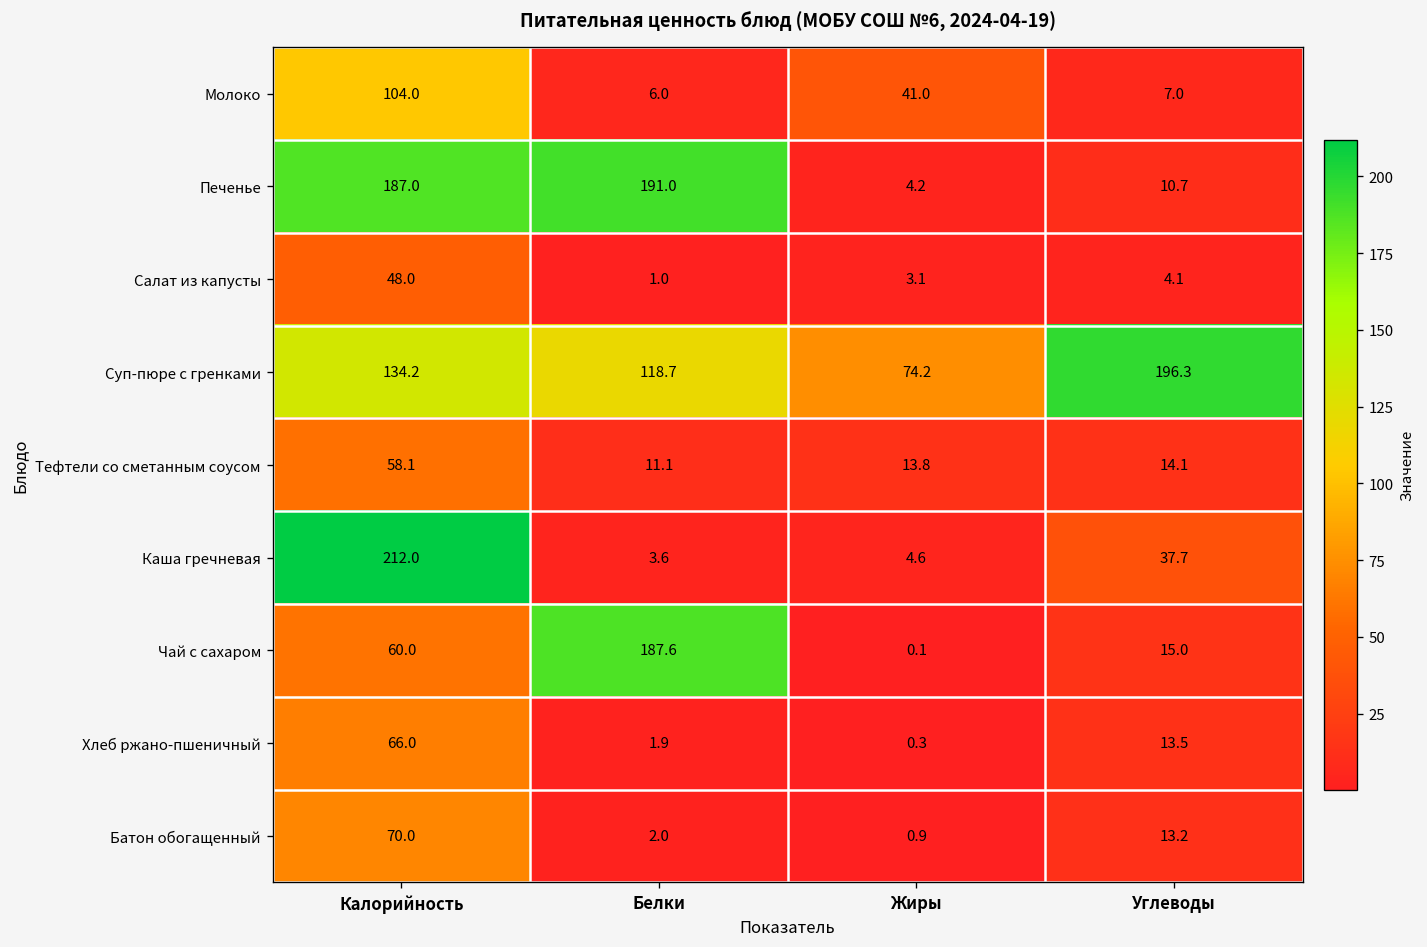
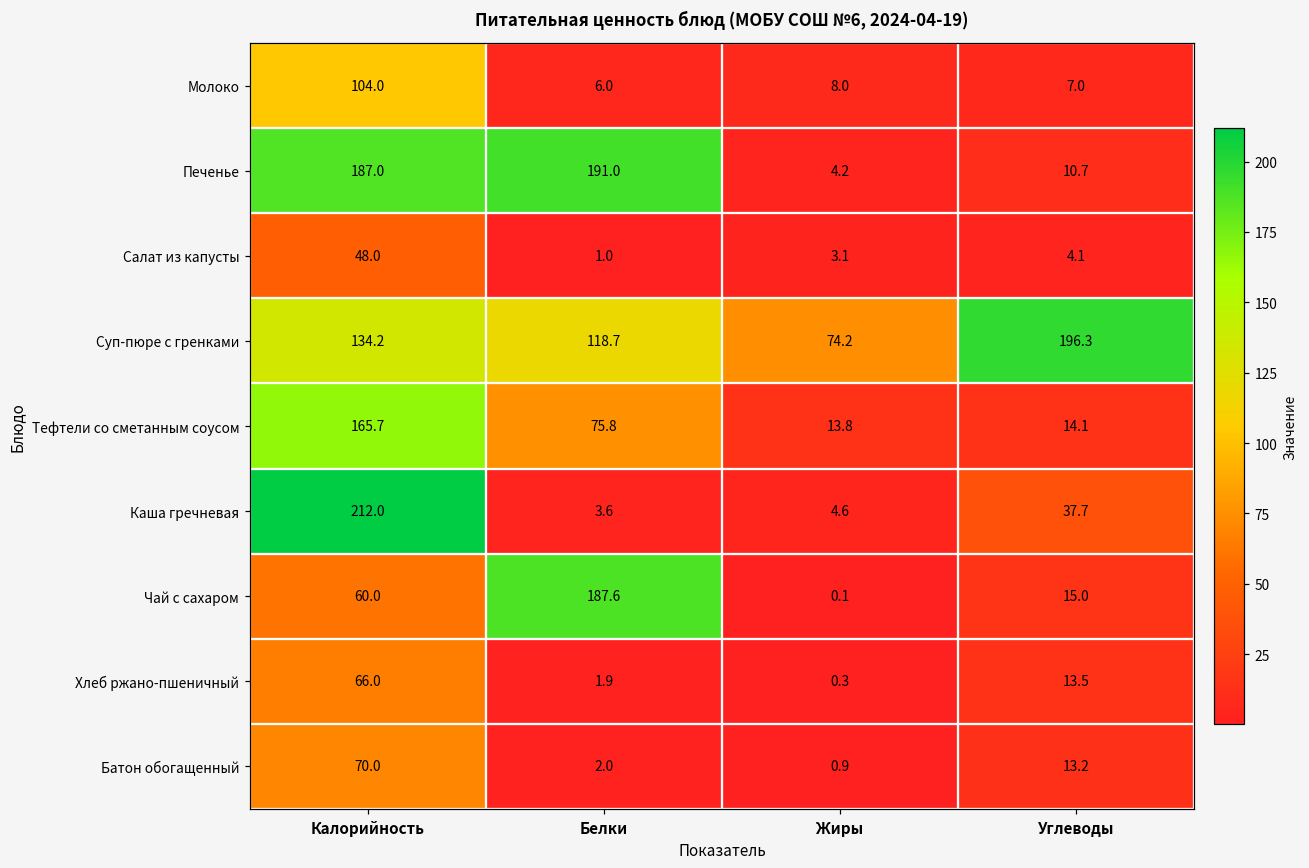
  {
    "Молоко": {
      "Калорийность": 104.0,
      "Белки": 6.0,
-     "Жиры": 41.0,
+     "Жиры": 8.0,
      "Углеводы": 7.0
    },
    "Печенье": {
      "Калорийность": 187.0,
      "Белки": 191.0,
      "Жиры": 4.2,
      "Углеводы": 10.7
    },
    "Салат из капусты": {
      "Калорийность": 48.0,
      "Белки": 1.0,
      "Жиры": 3.1,
      "Углеводы": 4.1
    },
    "Суп-пюре с гренками": {
      "Калорийность": 134.2,
      "Белки": 118.7,
      "Жиры": 74.2,
      "Углеводы": 196.3
    },
    "Тефтели со сметанным соусом": {
-     "Калорийность": 58.1,
-     "Белки": 11.1,
+     "Калорийность": 165.7,
+     "Белки": 75.8,
      "Жиры": 13.8,
      "Углеводы": 14.1
    },
    "Каша гречневая": {
      "Калорийность": 212.0,
      "Белки": 3.6,
      "Жиры": 4.6,
      "Углеводы": 37.7
    },
    "Чай с сахаром": {
      "Калорийность": 60.0,
      "Белки": 187.6,
      "Жиры": 0.1,
      "Углеводы": 15.0
    },
    "Хлеб ржано-пшеничный": {
      "Калорийность": 66.0,
      "Белки": 1.9,
      "Жиры": 0.3,
      "Углеводы": 13.5
    },
    "Батон обогащенный": {
      "Калорийность": 70.0,
      "Белки": 2.0,
      "Жиры": 0.9,
      "Углеводы": 13.2
    }
  }
